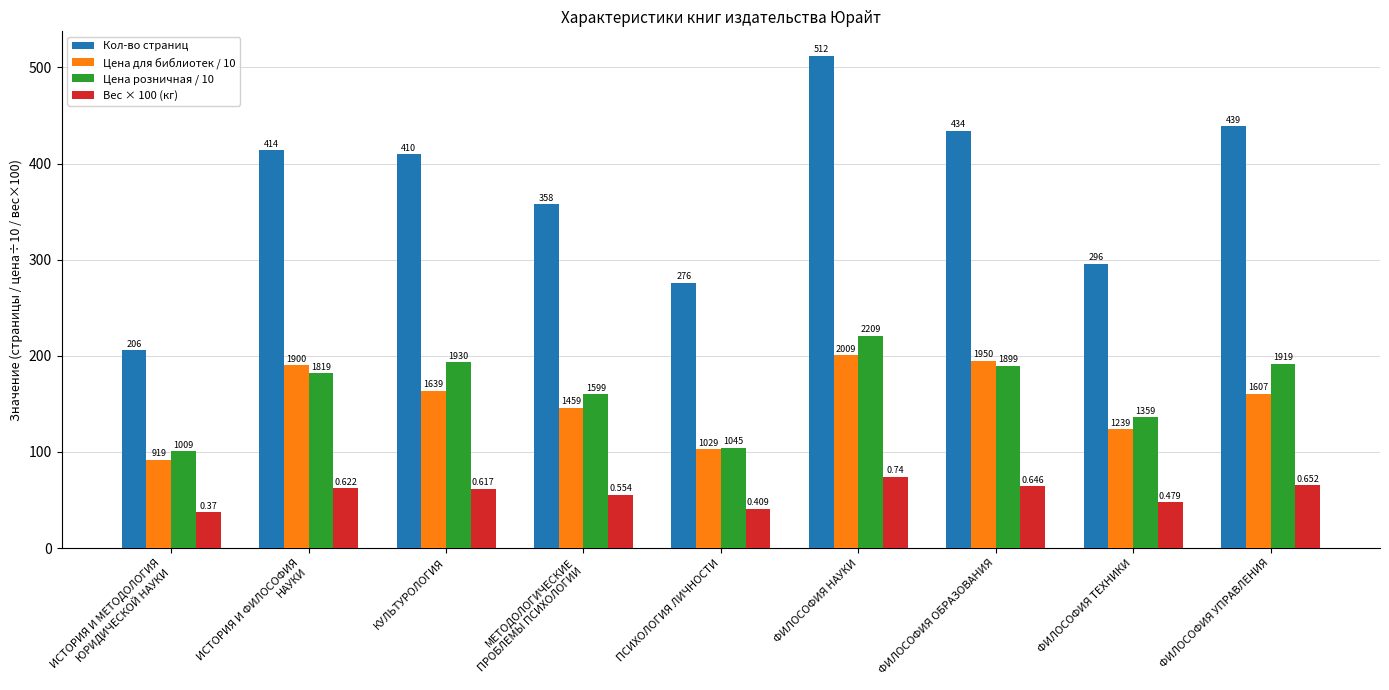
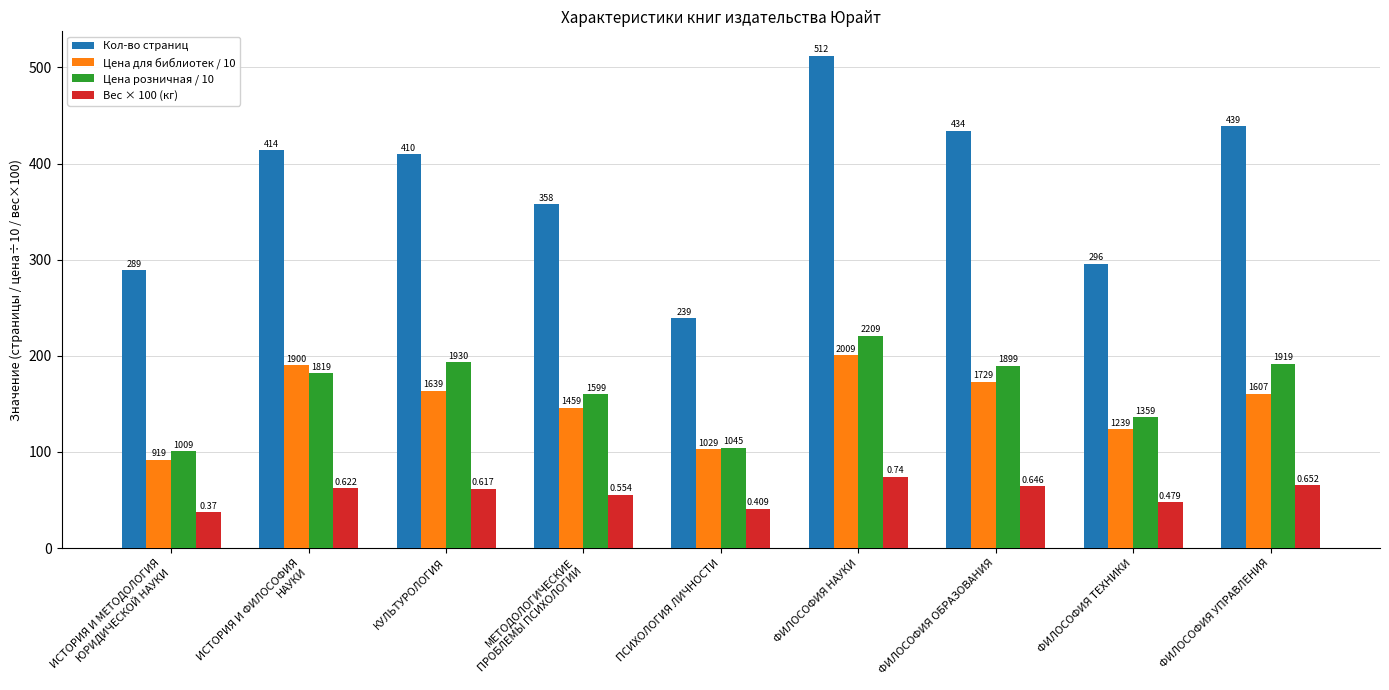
  {
    "Кол-во страниц": {
-     "ИСТОРИЯ И МЕТОДОЛОГИЯ ЮРИДИЧЕСКОЙ НАУКИ": 206,
+     "ИСТОРИЯ И МЕТОДОЛОГИЯ ЮРИДИЧЕСКОЙ НАУКИ": 289,
      "ИСТОРИЯ И ФИЛОСОФИЯ НАУКИ": 414,
      "КУЛЬТУРОЛОГИЯ": 410,
      "МЕТОДОЛОГИЧЕСКИЕ ПРОБЛЕМЫ ПСИХОЛОГИИ": 358,
-     "ПСИХОЛОГИЯ ЛИЧНОСТИ": 276,
+     "ПСИХОЛОГИЯ ЛИЧНОСТИ": 239,
      "ФИЛОСОФИЯ НАУКИ": 512,
      "ФИЛОСОФИЯ ОБРАЗОВАНИЯ": 434,
      "ФИЛОСОФИЯ ТЕХНИКИ": 296,
      "ФИЛОСОФИЯ УПРАВЛЕНИЯ": 439
    },
    "Цена для библиотек / 10": {
-     "ФИЛОСОФИЯ ОБРАЗОВАНИЯ": 1950
+     "ФИЛОСОФИЯ ОБРАЗОВАНИЯ": 1729
    }
  }
